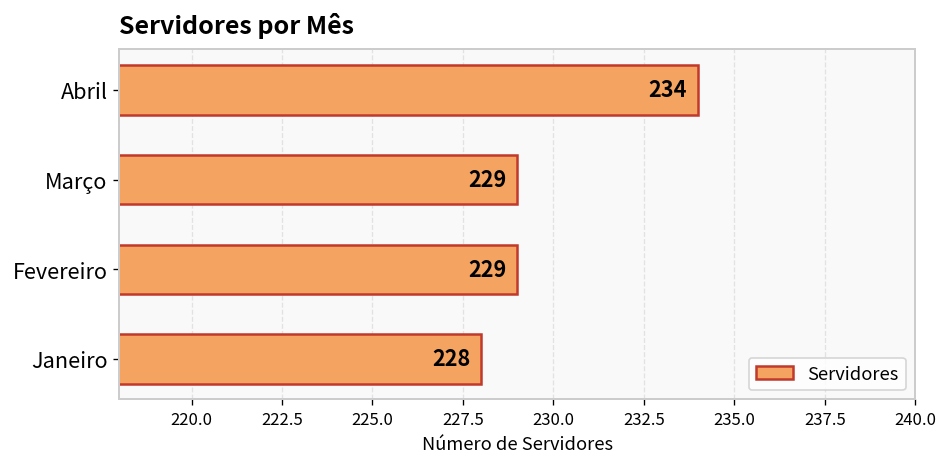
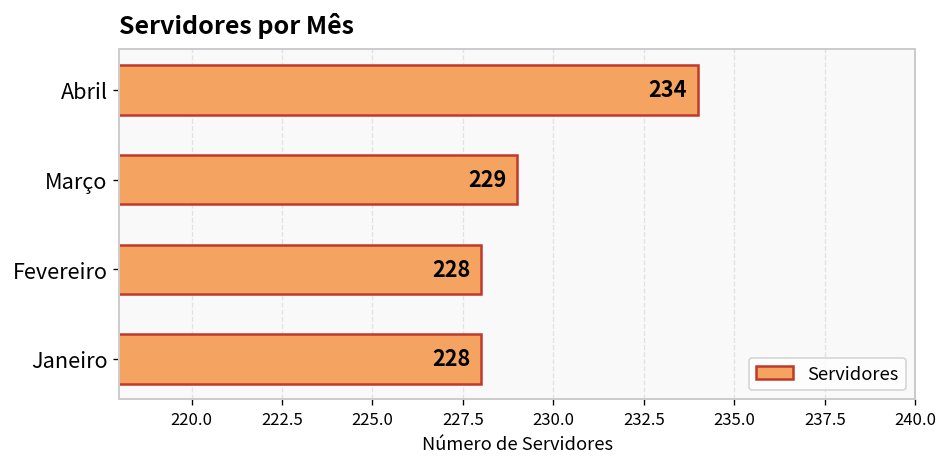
  {
    "Abril": 234,
    "Março": 229,
-   "Fevereiro": 229,
+   "Fevereiro": 228,
    "Janeiro": 228
  }
